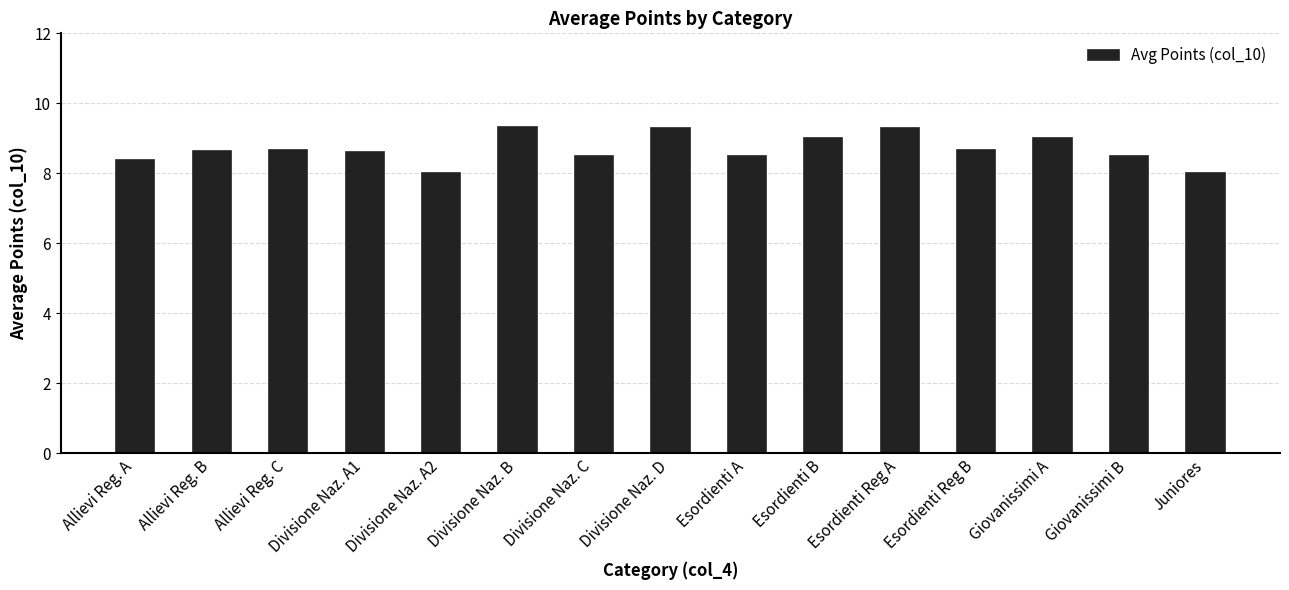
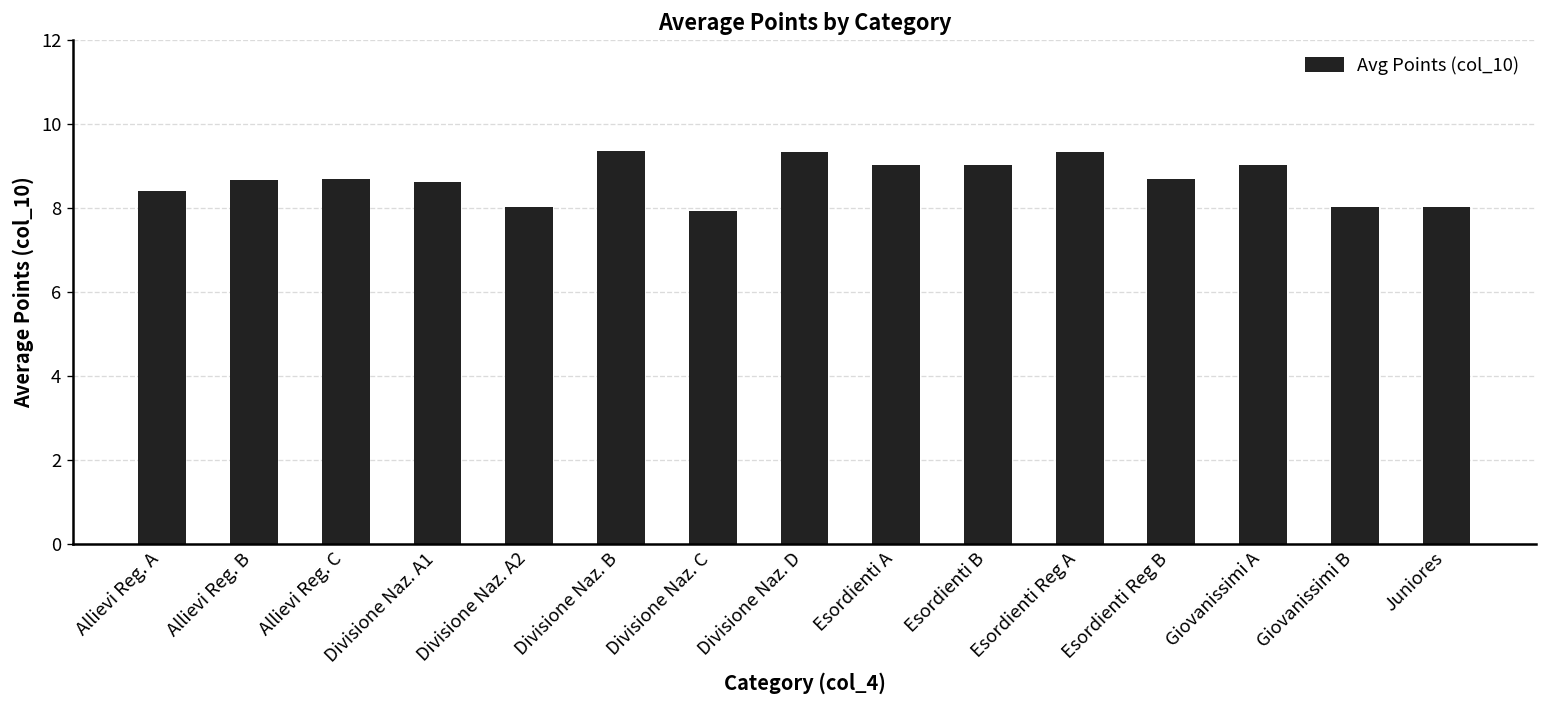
  {
    "Allievi Reg. A": 8.4,
    "Allievi Reg. B": 8.6,
    "Allievi Reg. C": 8.7,
    "Divisione Naz. A1": 8.6,
    "Divisione Naz. A2": 8.0,
    "Divisione Naz. B": 9.3,
-   "Divisione Naz. C": 8.5,
+   "Divisione Naz. C": 7.9,
    "Divisione Naz. D": 9.3,
-   "Esordienti A": 8.5,
+   "Esordienti A": 9.0,
    "Esordienti B": 9.0,
    "Esordienti Reg A": 9.3,
    "Esordienti Reg B": 8.7,
    "Giovanissimi A": 9.0,
-   "Giovanissimi B": 8.5,
+   "Giovanissimi B": 8.0,
    "Juniores": 8.0
  }
